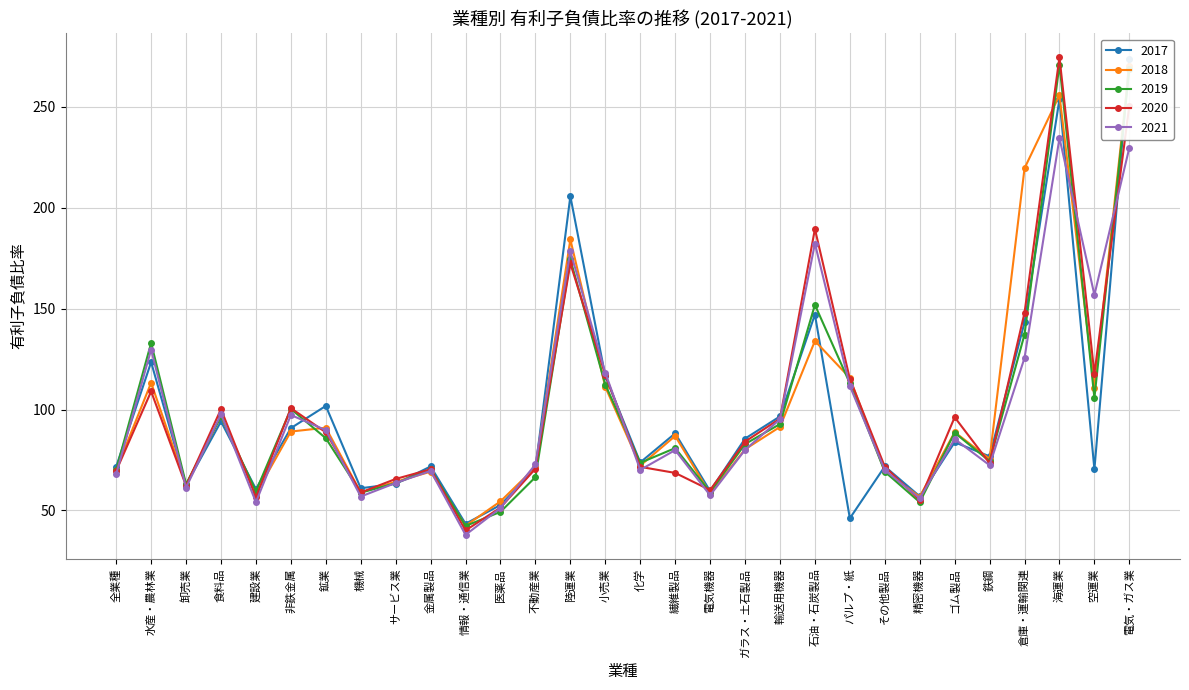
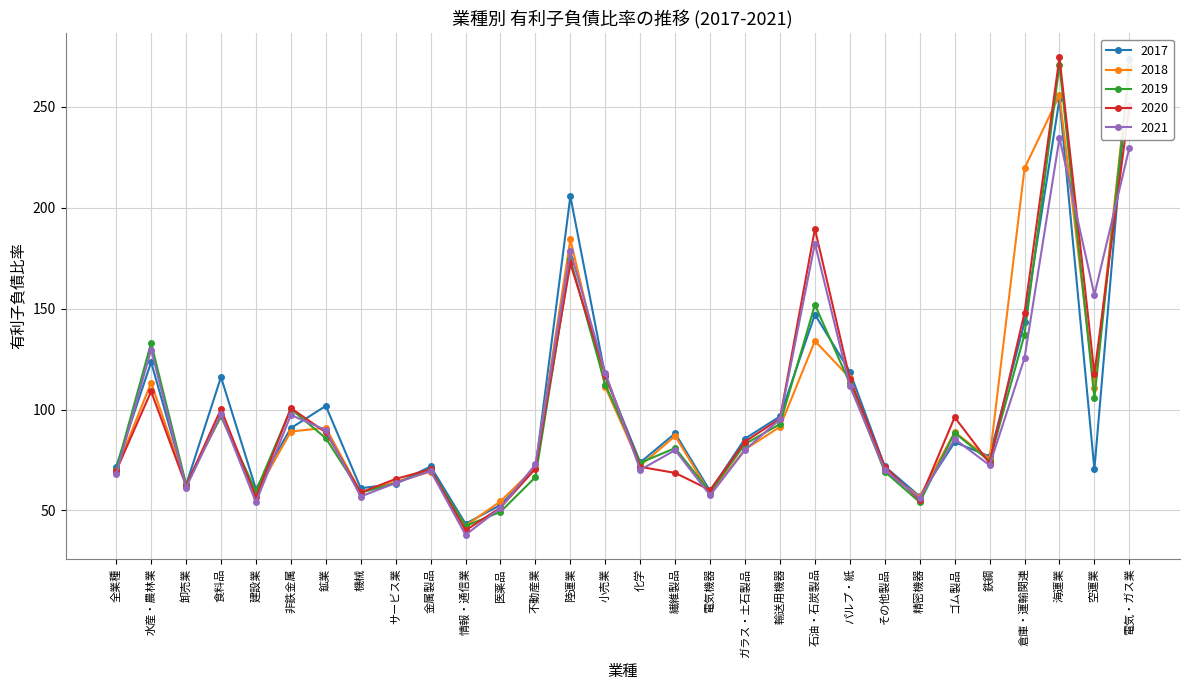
  {
    "2017": {
      "全業種": 72,
      "水産・農林業": 124,
-     "食料品": 94,
+     "食料品": 116,
      "非鉄金属": 91,
      "鉱業": 102,
      "機械": 61,
      "金属製品": 72,
      "医薬品": 53,
      "陸運業": 206,
      "繊維製品": 88,
      "ガラス・土石製品": 86,
      "石油・石炭製品": 147,
-     "パルプ・紙": 46,
+     "パルプ・紙": 119,
      "ゴム製品": 84,
      "鉄鋼": 77,
      "倉庫・運輸関連": 143,
      "海運業": 254,
      "空運業": 70
    },
    "2018": {
      "水産・農林業": 113,
      "非鉄金属": 89,
      "医薬品": 55,
      "陸運業": 184,
      "繊維製品": 87,
      "輸送用機器": 91,
      "石油・石炭製品": 134,
      "倉庫・運輸関連": 220,
      "海運業": 256,
      "空運業": 111
    },
    "2019": {
      "水産・農林業": 133,
      "鉱業": 86,
      "医薬品": 49,
      "不動産業": 67,
      "陸運業": 174,
      "輸送用機器": 93,
      "石油・石炭製品": 152,
      "パルプ・紙": 113,
      "倉庫・運輸関連": 137,
      "海運業": 271,
      "空運業": 106
    },
    "2020": {
      "水産・農林業": 109,
      "食料品": 100,
      "建設業": 57,
      "サービス業": 66,
      "情報・通信業": 40,
      "陸運業": 172,
      "繊維製品": 69,
      "石油・石炭製品": 190,
      "ゴム製品": 96,
      "倉庫・運輸関連": 148,
      "海運業": 275,
      "空運業": 118
    },
    "2021": {
      "全業種": 68,
      "水産・農林業": 130,
      "建設業": 54,
      "非鉄金属": 97,
      "機械": 57,
      "情報・通信業": 38,
      "不動産業": 73,
      "陸運業": 178,
      "化学": 70,
      "石油・石炭製品": 182,
      "パルプ・紙": 112,
      "ゴム製品": 85,
      "倉庫・運輸関連": 126,
      "海運業": 235,
      "空運業": 157,
      "電気・ガス業": 230
    }
  }
